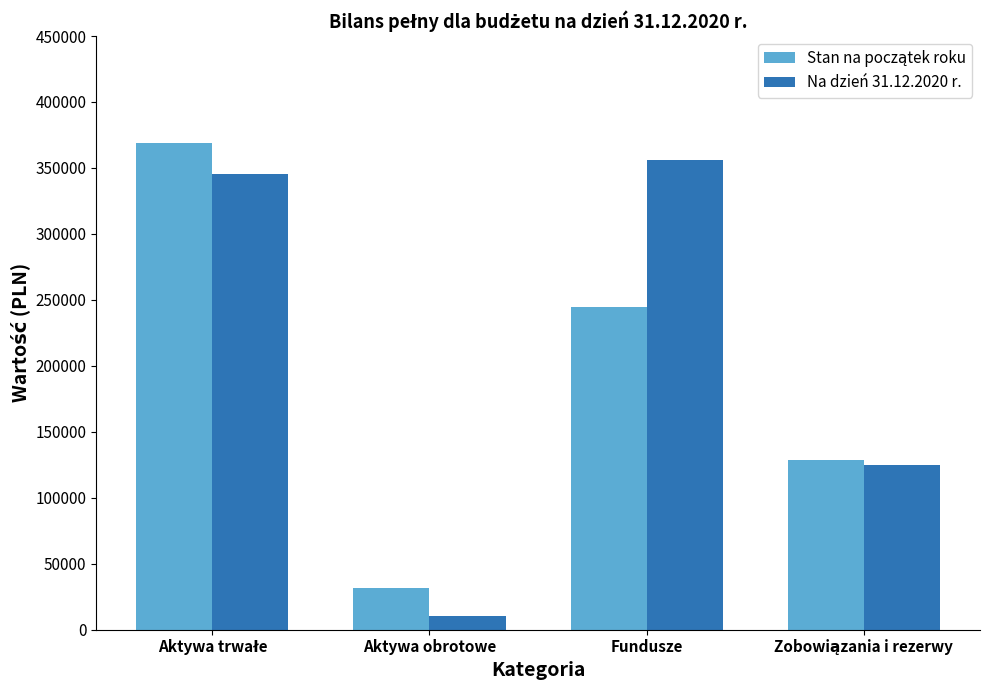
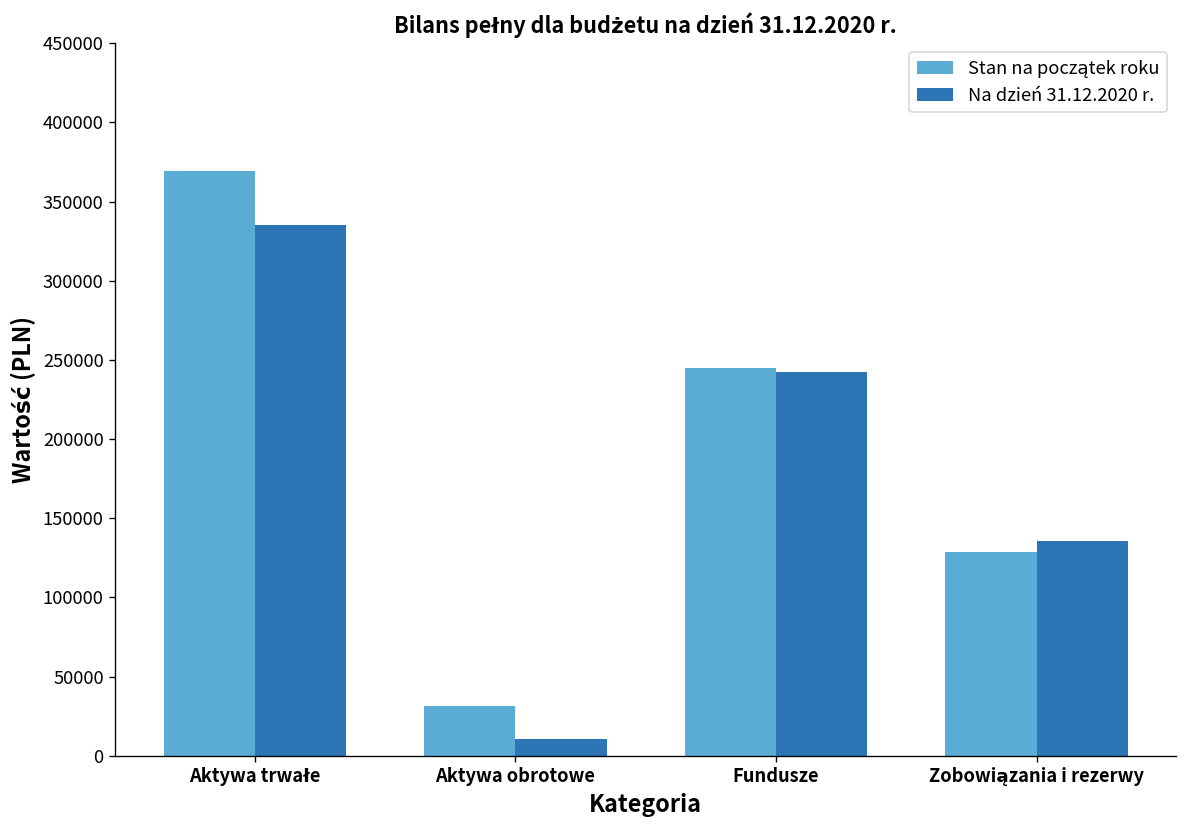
  {
    "Stan na początek roku": {
      "Aktywa trwałe": 369000,
      "Aktywa obrotowe": 32000,
      "Fundusze": 245000,
      "Zobowiązania i rezerwy": 129000
    },
    "Na dzień 31.12.2020 r.": {
-     "Aktywa trwałe": 346000,
+     "Aktywa trwałe": 335000,
      "Aktywa obrotowe": 11000,
-     "Fundusze": 356000,
-     "Zobowiązania i rezerwy": 125000
+     "Fundusze": 242000,
+     "Zobowiązania i rezerwy": 135000
    }
  }
